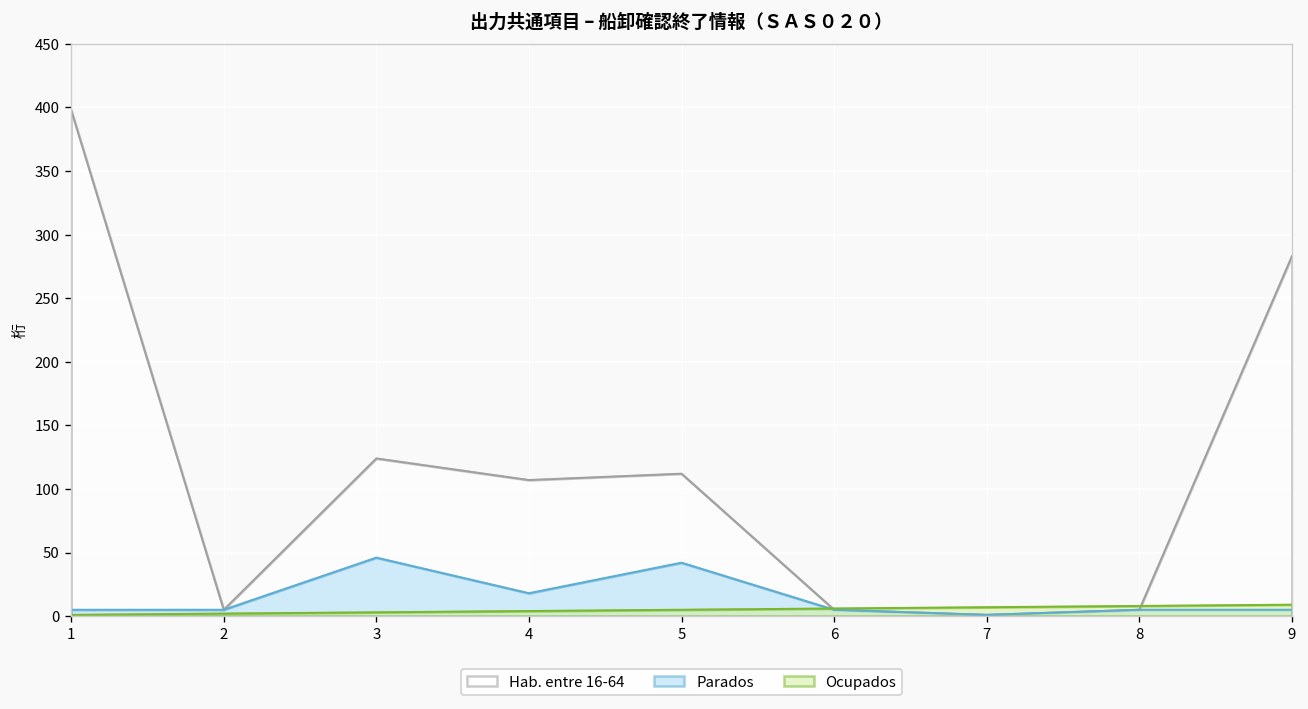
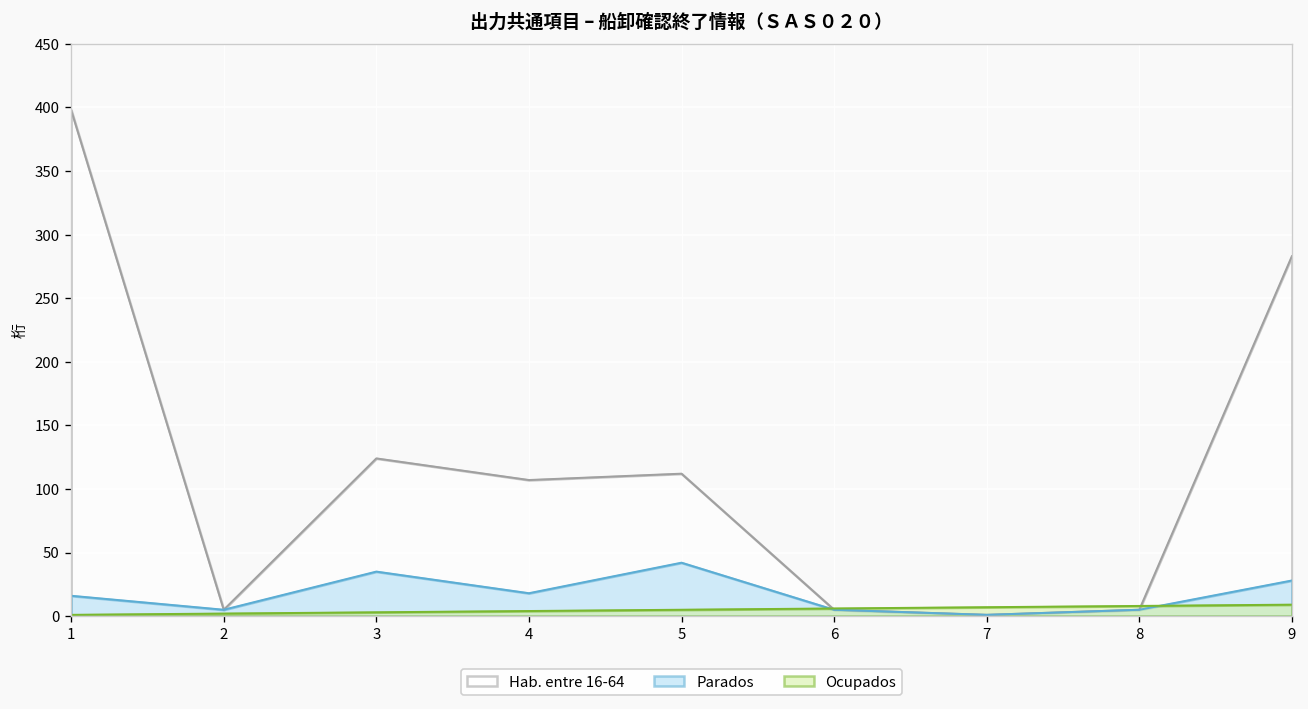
  {
    "Hab. entre 16-64": {
      "1": 398,
      "3": 124,
      "4": 107,
      "5": 112,
      "9": 283
    },
    "Parados": {
-     "1": 5,
-     "3": 46,
+     "1": 16,
+     "3": 35,
      "4": 18,
      "5": 42,
-     "9": 5
+     "9": 28
    },
    "Ocupados": {
      "1": 1,
      "2": 2,
      "3": 3,
      "4": 4,
      "5": 5,
      "7": 7,
      "8": 8,
      "9": 9
    }
  }
